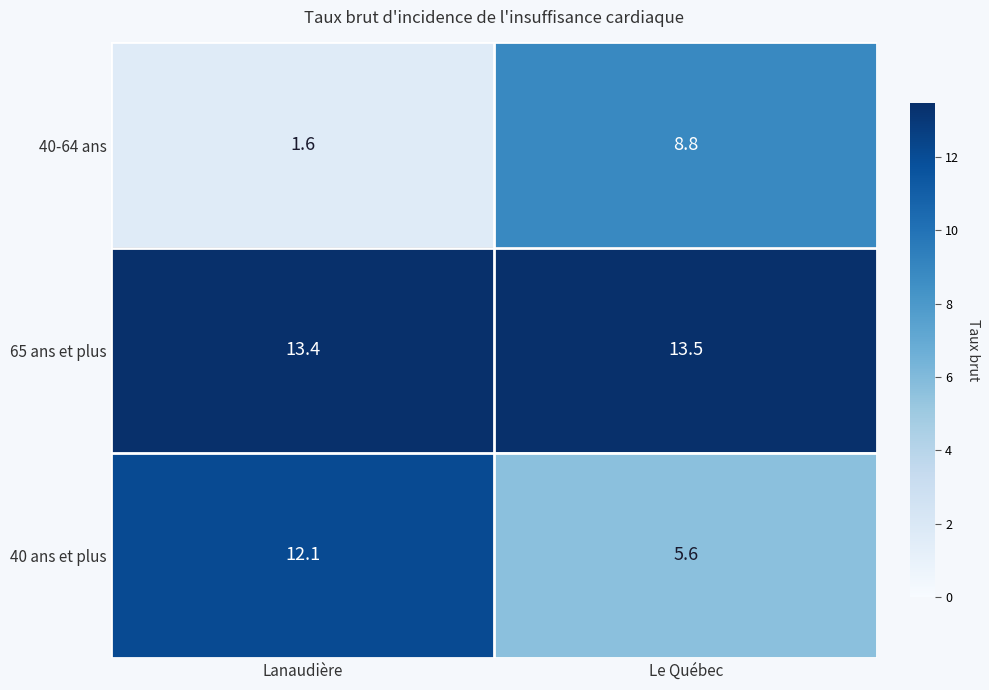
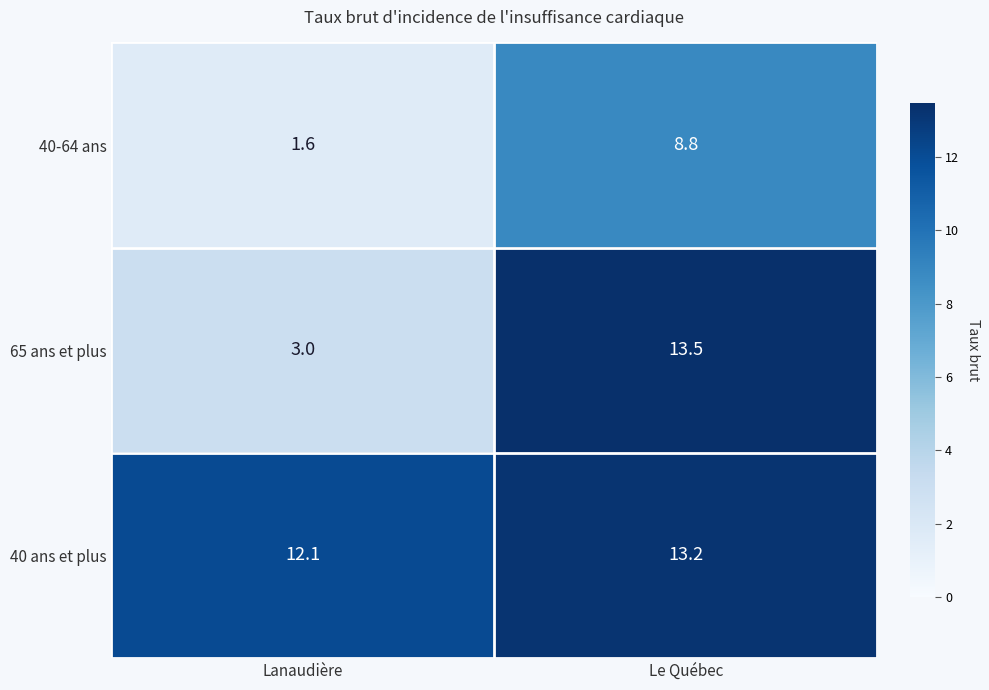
  {
    "40-64 ans": {
      "Lanaudière": 1.6,
      "Le Québec": 8.8
    },
    "65 ans et plus": {
-     "Lanaudière": 13.4,
+     "Lanaudière": 3.0,
      "Le Québec": 13.5
    },
    "40 ans et plus": {
      "Lanaudière": 12.1,
-     "Le Québec": 5.6
+     "Le Québec": 13.2
    }
  }
